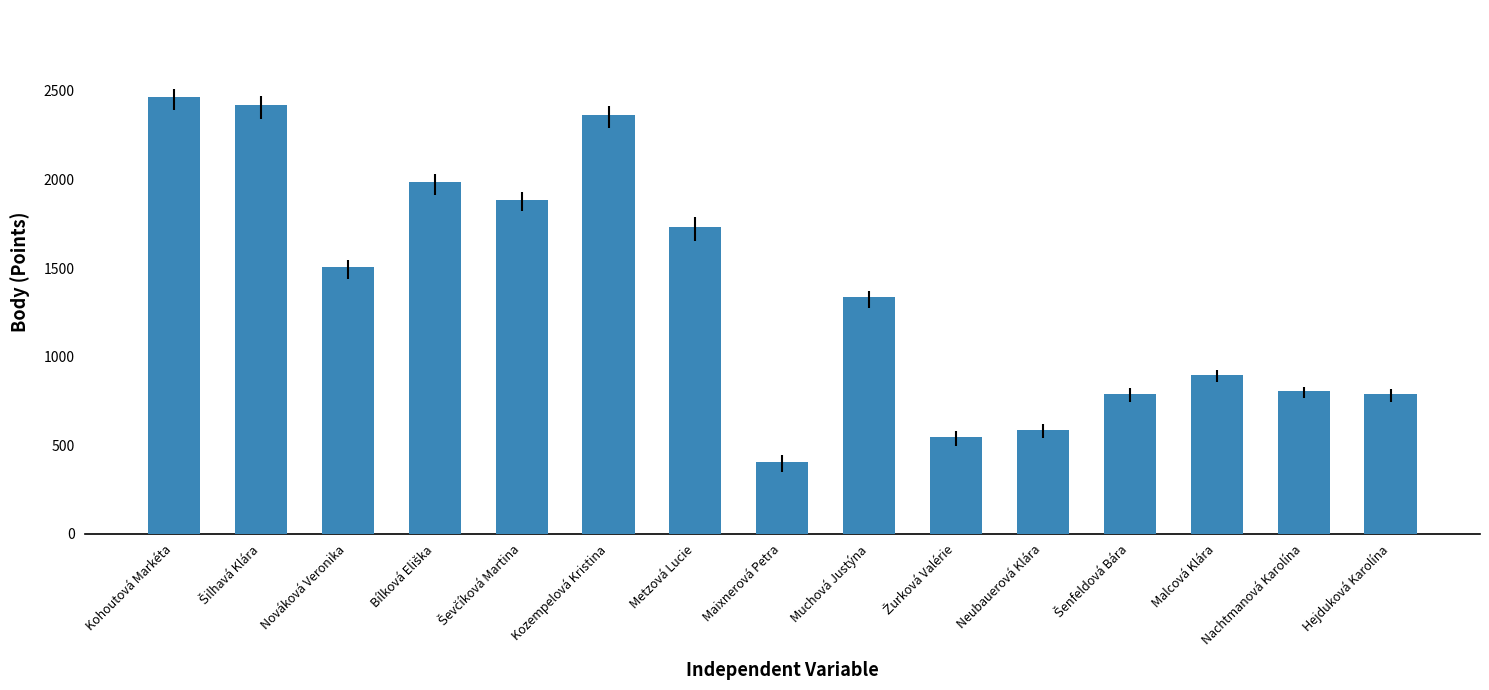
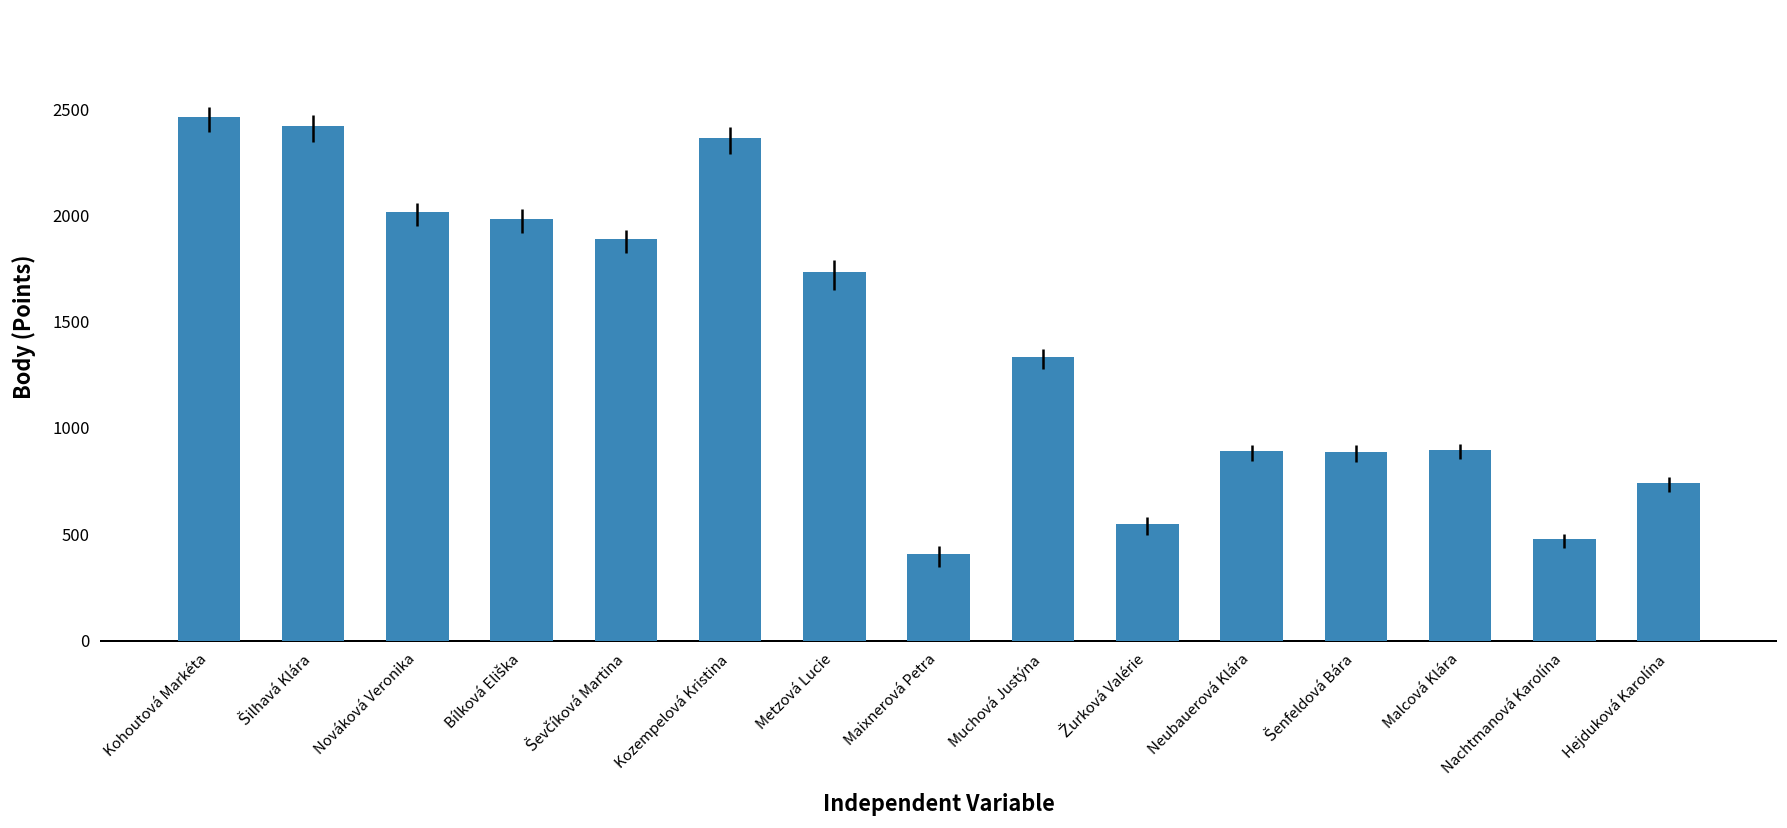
  {
    "Kohoutová Markéta": 2460,
    "Šilhavá Klára": 2420,
-   "Nováková Veronika": 1500,
+   "Nováková Veronika": 2020,
    "Bílková Eliška": 1980,
    "Ševčíková Martina": 1890,
    "Kozempelová Kristina": 2360,
    "Metzová Lucie": 1730,
    "Maixnerová Petra": 410,
    "Muchová Justýna": 1330,
    "Žurková Valérie": 550,
-   "Neubauerová Klára": 590,
-   "Šenfeldová Bára": 790,
+   "Neubauerová Klára": 890,
+   "Šenfeldová Bára": 890,
    "Malcová Klára": 900,
-   "Nachtmanová Karolína": 800,
-   "Hejduková Karolína": 790
+   "Nachtmanová Karolína": 480,
+   "Hejduková Karolína": 740
  }
